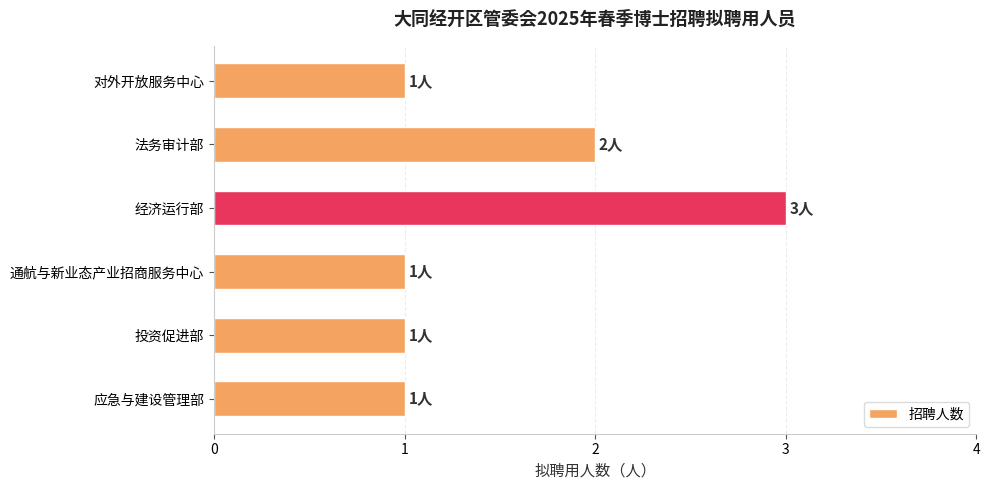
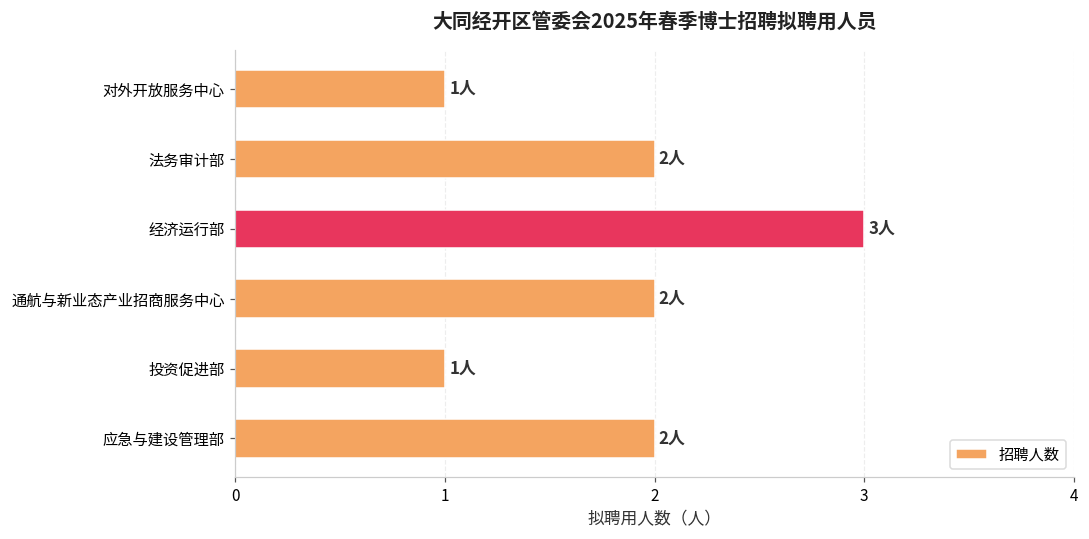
  {
    "对外开放服务中心": "1人",
    "法务审计部": "2人",
    "经济运行部": "3人",
-   "通航与新业态产业招商服务中心": "1人",
+   "通航与新业态产业招商服务中心": "2人",
    "投资促进部": "1人",
-   "应急与建设管理部": "1人"
+   "应急与建设管理部": "2人"
  }
